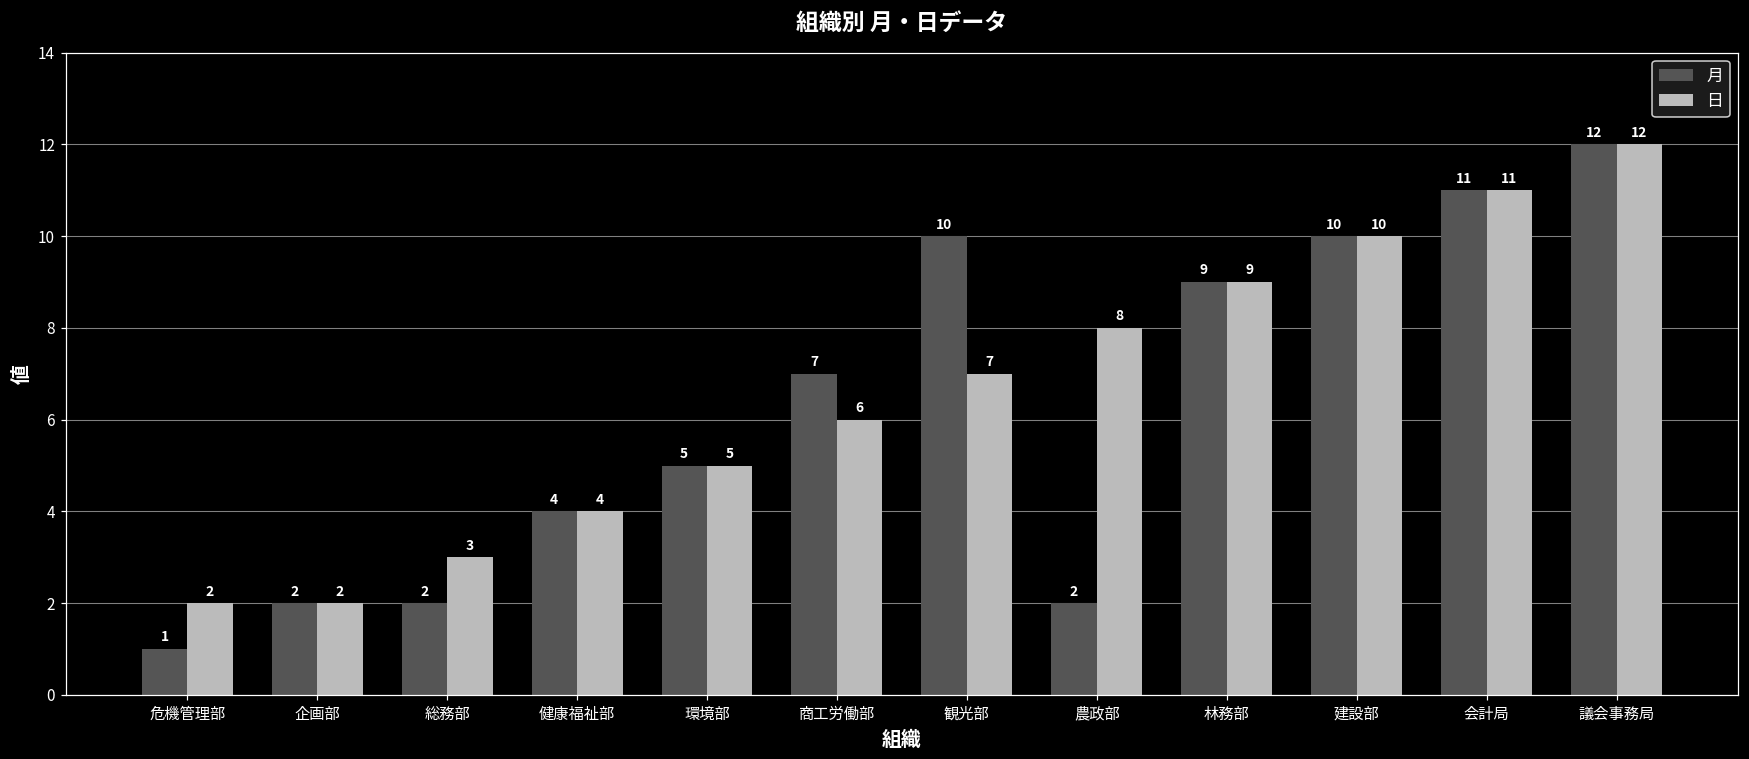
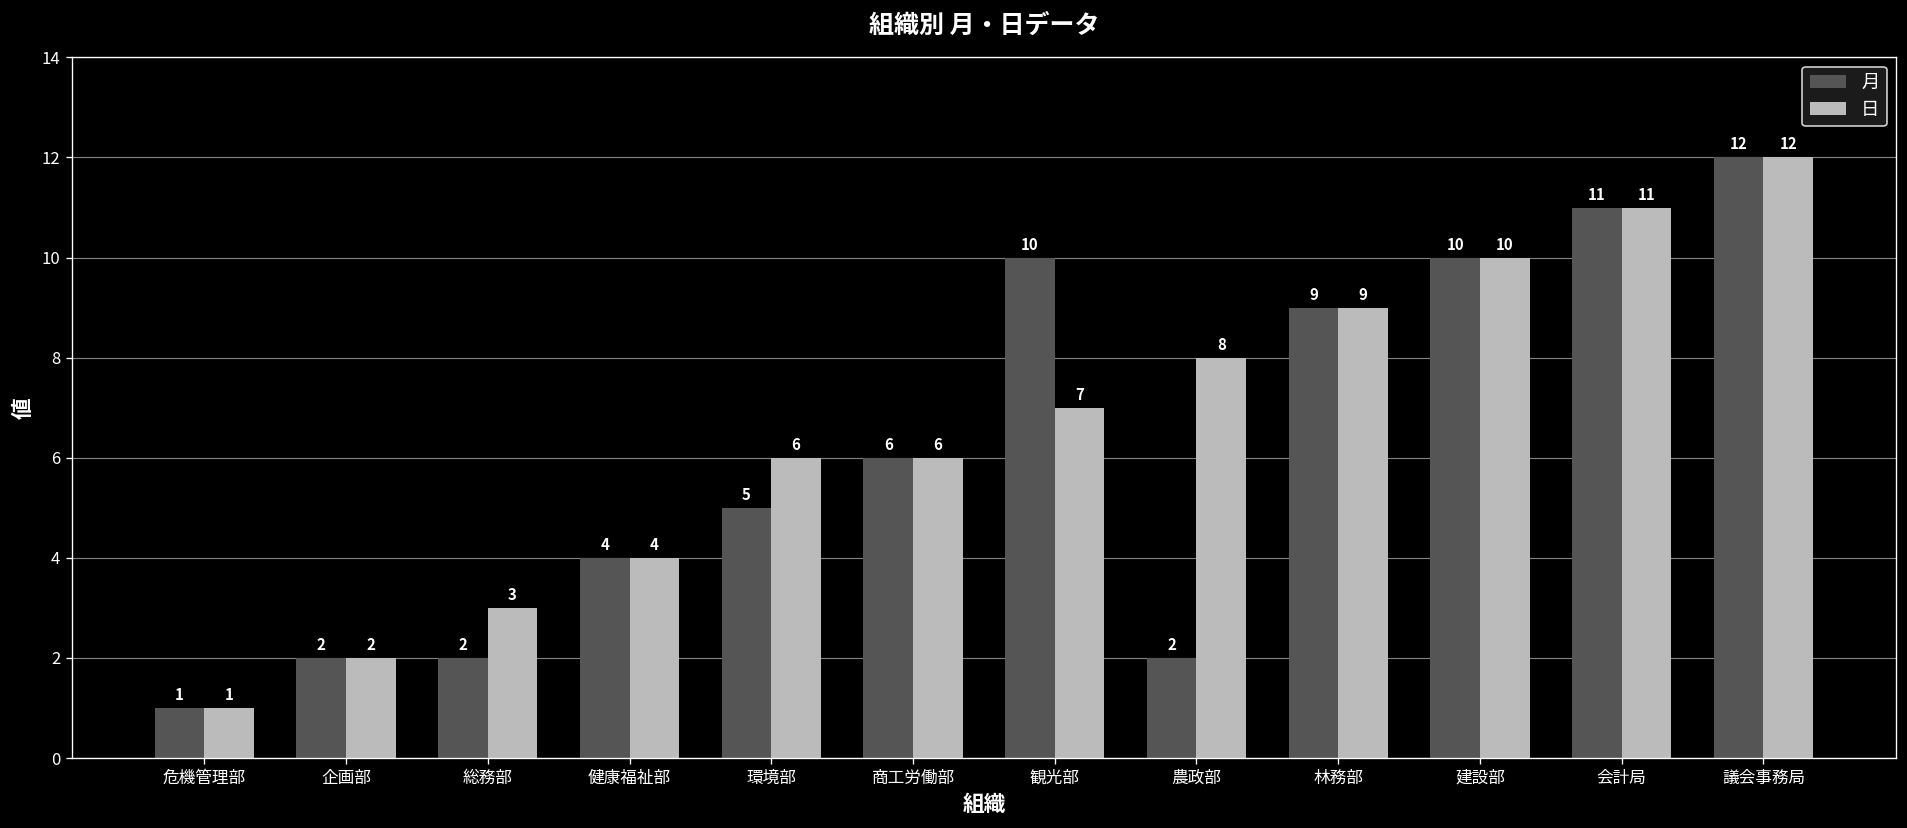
  {
    "月": {
      "危機管理部": 1,
      "企画部": 2,
      "総務部": 2,
      "健康福祉部": 4,
      "環境部": 5,
-     "商工労働部": 7,
+     "商工労働部": 6,
      "観光部": 10,
      "農政部": 2,
      "林務部": 9,
      "建設部": 10,
      "会計局": 11,
      "議会事務局": 12
    },
    "日": {
-     "危機管理部": 2,
+     "危機管理部": 1,
      "企画部": 2,
      "総務部": 3,
      "健康福祉部": 4,
-     "環境部": 5,
+     "環境部": 6,
      "商工労働部": 6,
      "観光部": 7,
      "農政部": 8,
      "林務部": 9,
      "建設部": 10,
      "会計局": 11,
      "議会事務局": 12
    }
  }
